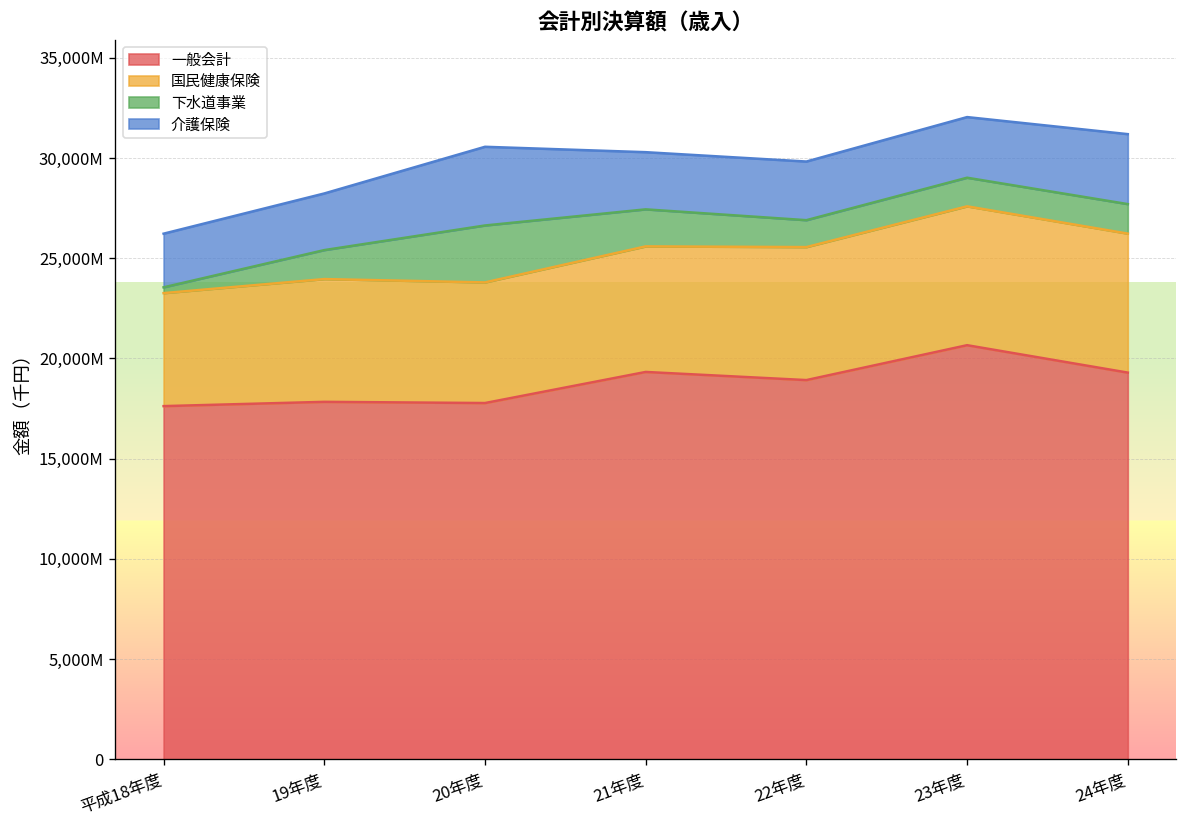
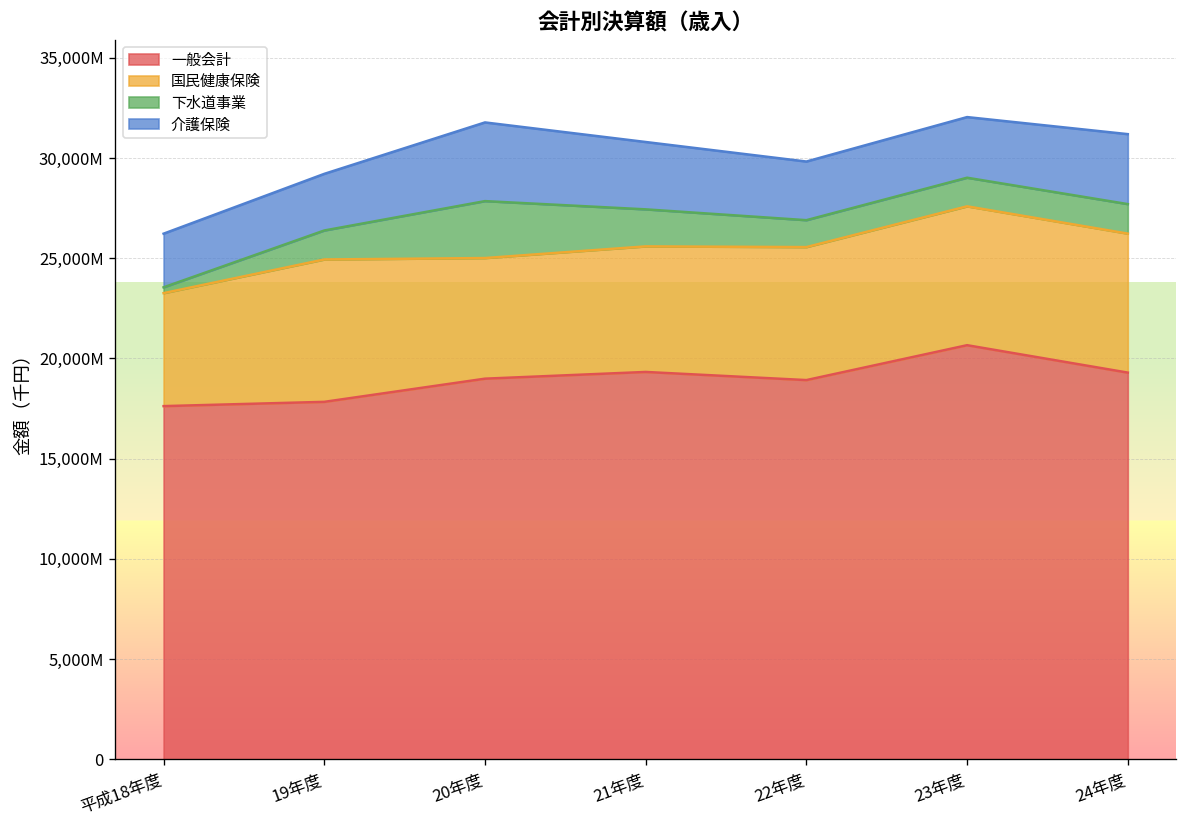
  {
    "一般会計": {
      "平成18年度": "17,600,000,000",
      "19年度": "17,800,000,000",
-     "20年度": "17,800,000,000",
+     "20年度": "19,000,000,000",
      "21年度": "19,300,000,000",
      "22年度": "18,900,000,000",
      "23年度": "20,700,000,000",
      "24年度": "19,300,000,000"
    },
    "国民健康保険": {
      "平成18年度": "5,600,000,000",
-     "19年度": "6,100,000,000",
+     "19年度": "7,100,000,000",
      "20年度": "6,000,000,000",
      "21年度": "6,300,000,000",
      "22年度": "6,600,000,000",
      "23年度": "6,900,000,000",
      "24年度": "6,900,000,000"
    },
    "下水道事業": {
      "平成18年度": "300,000,000",
      "19年度": "1,400,000,000",
      "20年度": "2,800,000,000",
      "21年度": "1,800,000,000",
      "22年度": "1,300,000,000",
      "23年度": "1,400,000,000",
      "24年度": "1,500,000,000"
    },
    "介護保険": {
      "平成18年度": "2,700,000,000",
      "19年度": "2,800,000,000",
      "20年度": "3,900,000,000",
-     "21年度": "2,900,000,000",
+     "21年度": "3,400,000,000",
      "22年度": "2,900,000,000",
      "23年度": "3,000,000,000",
      "24年度": "3,500,000,000"
    }
  }
